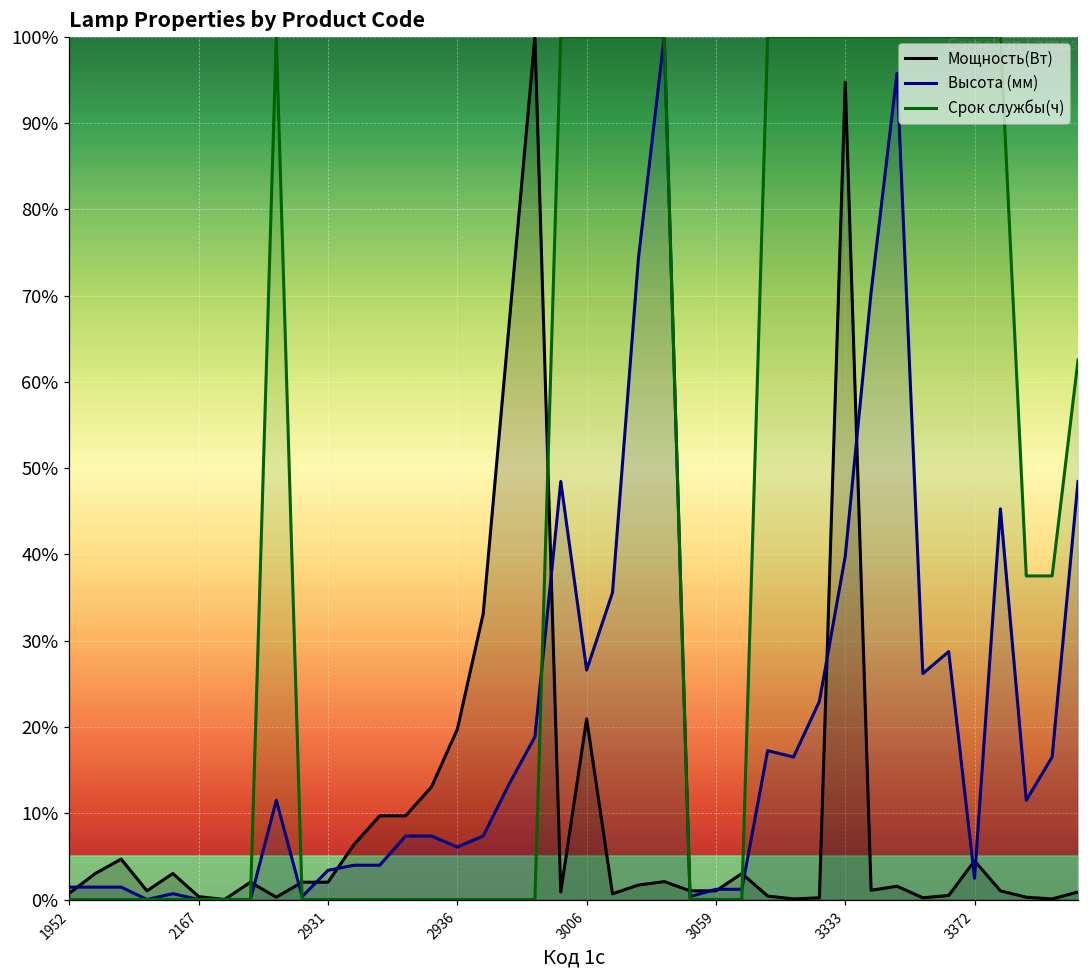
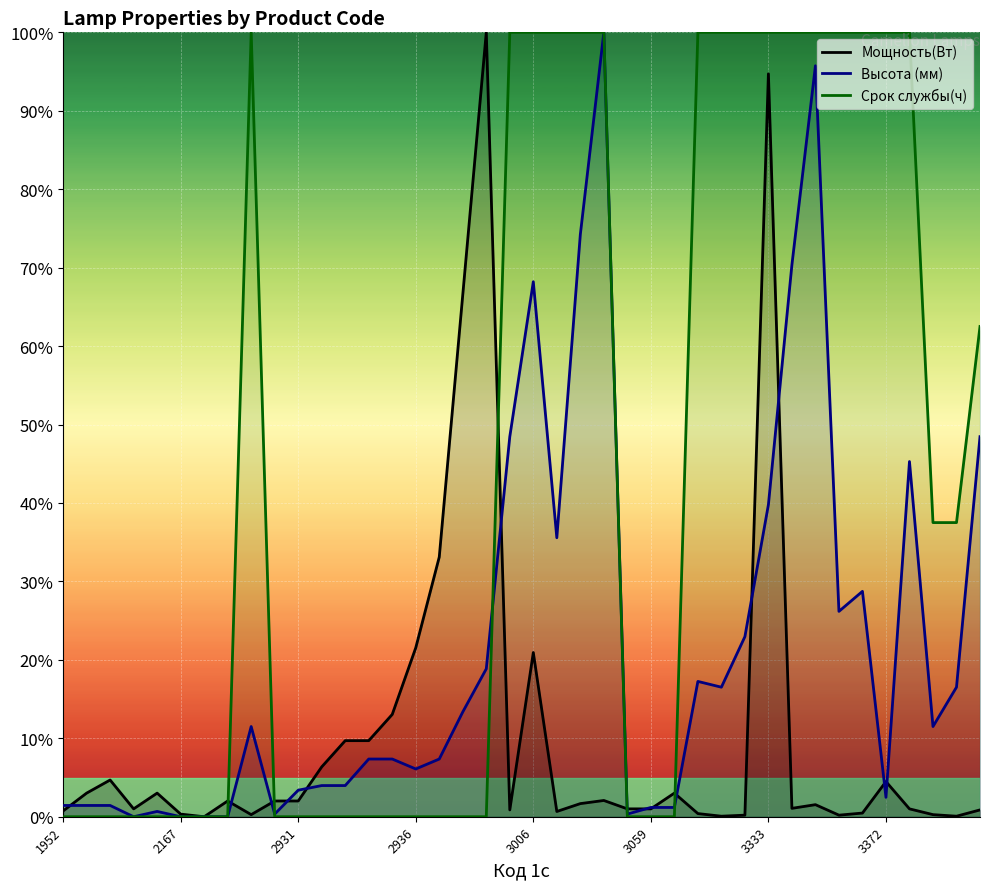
  {
    "Мощность(Вт)": {
-     "2936": "20%",
+     "2936": "22%",
      "3006": "21%",
      "3333": "95%"
    },
    "Высота (мм)": {
      "2936": "6%",
-     "3006": "27%",
+     "3006": "68%",
      "3333": "40%"
    },
    "Срок службы(ч)": {
      "3006": "100%",
      "3333": "100%",
      "3372": "100%"
    }
  }
